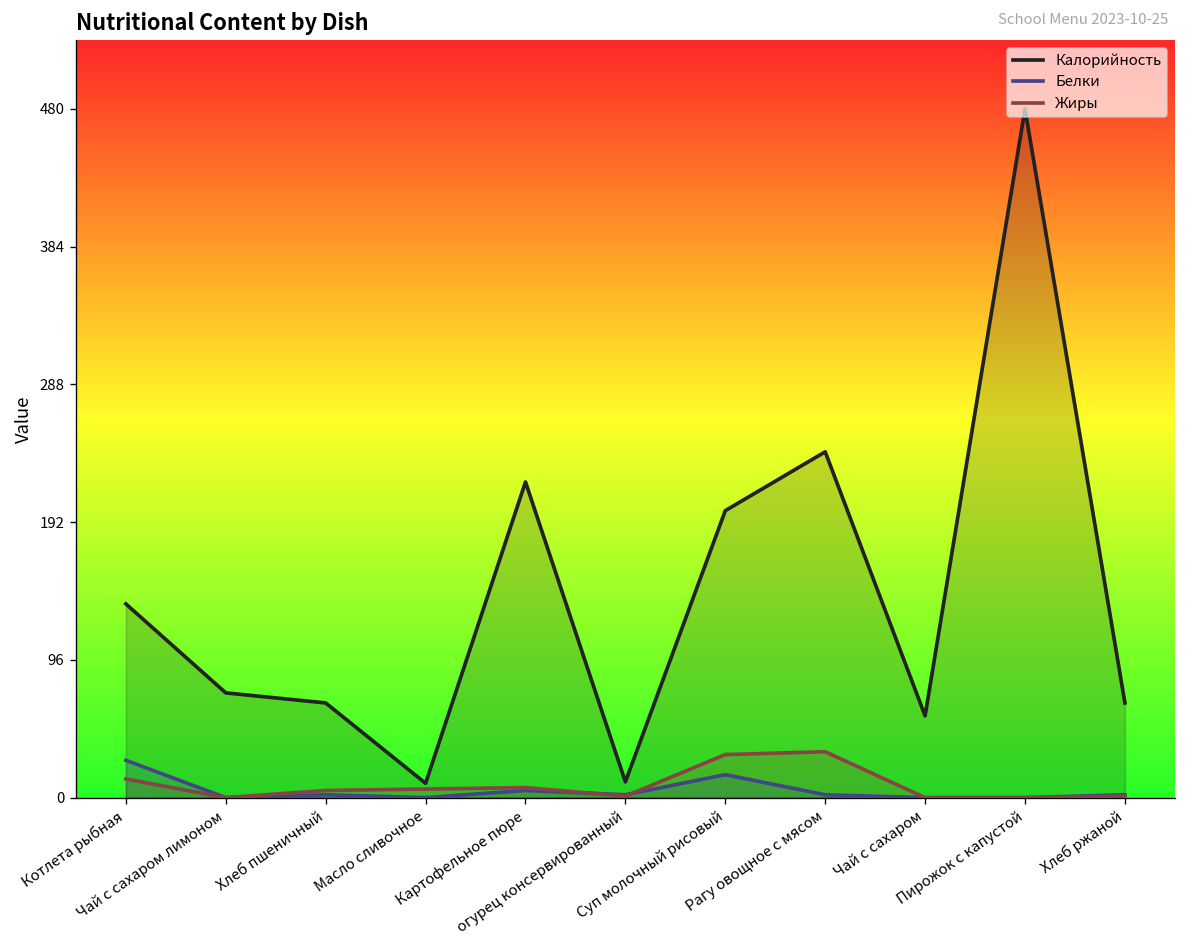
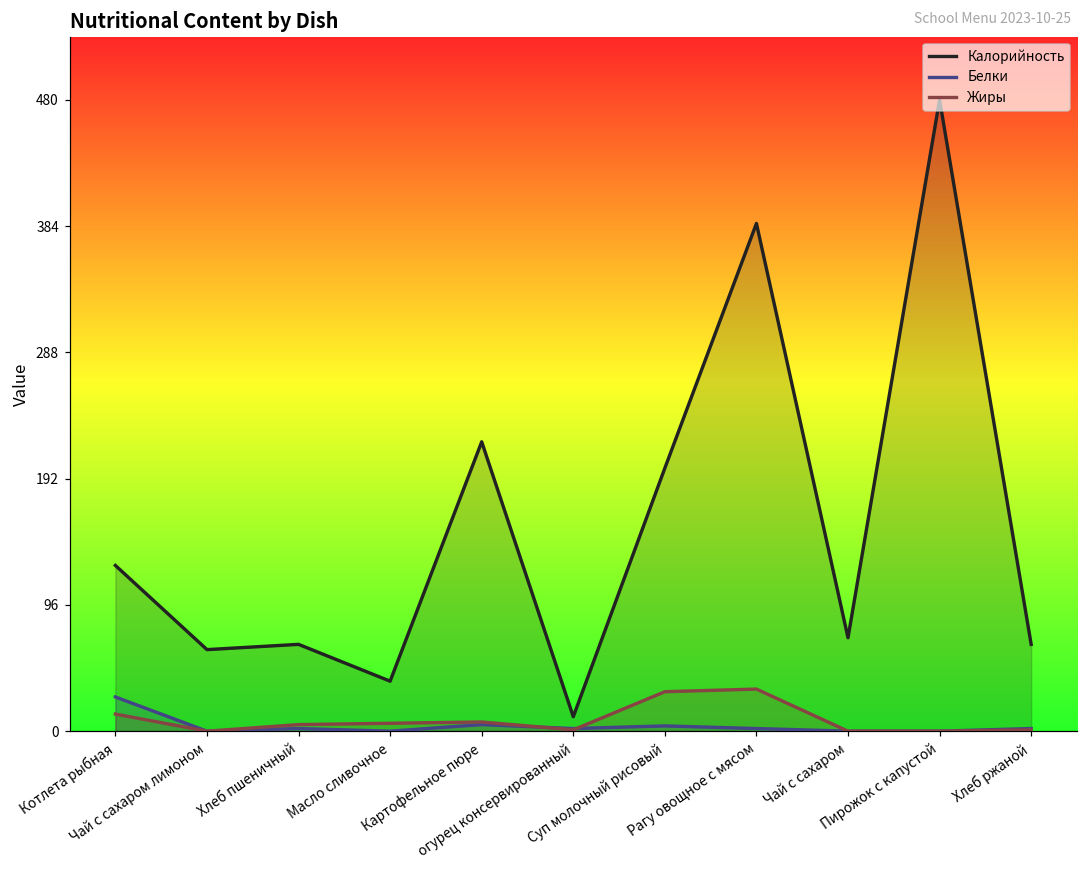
  {
    "Калорийность": {
-     "Котлета рыбная": 135,
-     "Чай с сахаром лимоном": 73,
+     "Котлета рыбная": 126,
+     "Чай с сахаром лимоном": 62,
      "Хлеб пшеничный": 66,
-     "Масло сливочное": 10,
+     "Масло сливочное": 38,
      "Картофельное пюре": 220,
      "огурец консервированный": 11,
      "Суп молочный рисовый": 200,
-     "Рагу овощное с мясом": 241,
-     "Чай с сахаром": 57,
+     "Рагу овощное с мясом": 386,
+     "Чай с сахаром": 71,
      "Хлеб ржаной": 66
    },
    "Белки": {
      "Котлета рыбная": 26,
      "Хлеб пшеничный": 2,
      "Масло сливочное": 0,
-     "Суп молочный рисовый": 16,
+     "Суп молочный рисовый": 4,
      "Рагу овощное с мясом": 2
    },
    "Жиры": {
      "Котлета рыбная": 13,
      "Хлеб пшеничный": 5,
      "Масло сливочное": 6,
      "Суп молочный рисовый": 30,
      "Рагу овощное с мясом": 32
    }
  }
